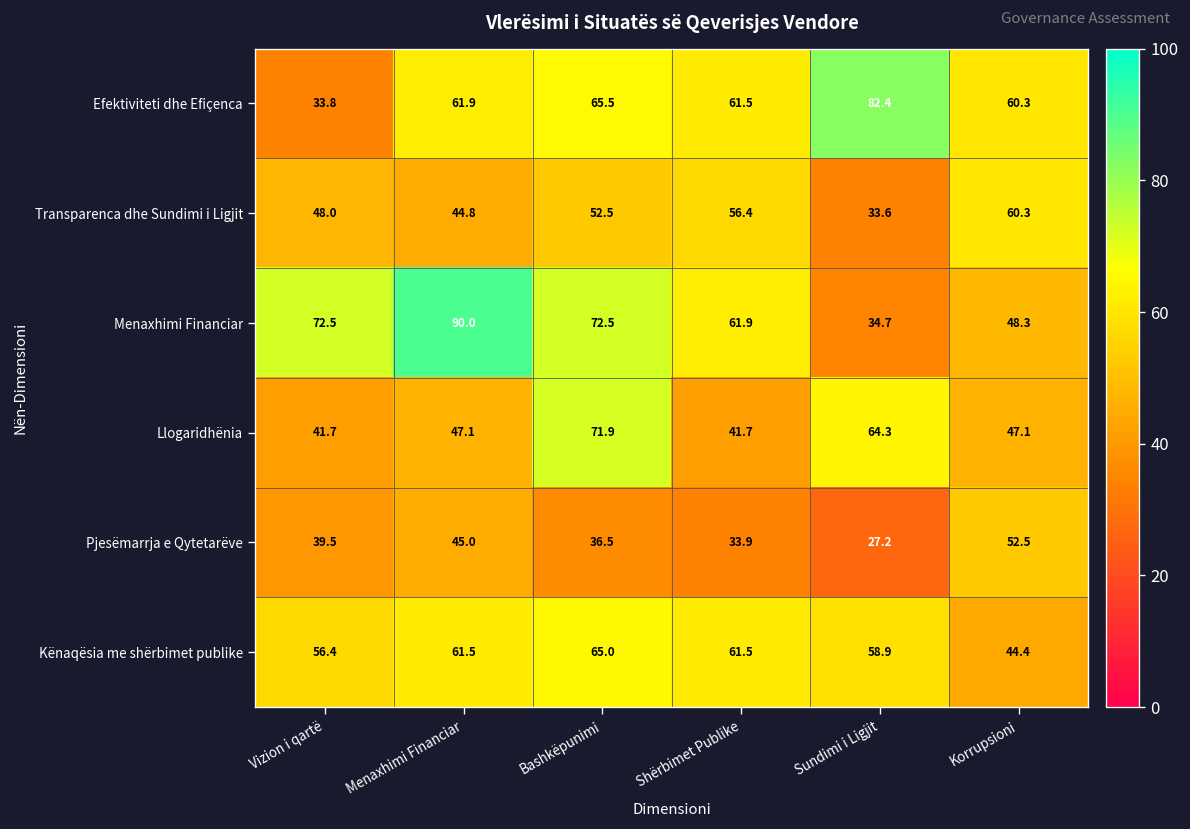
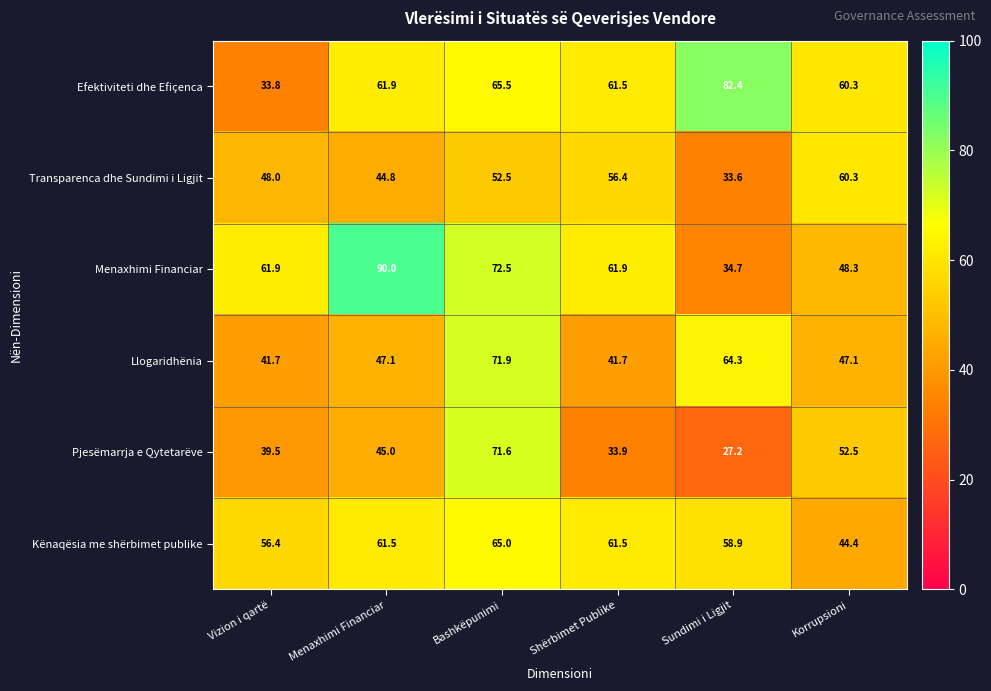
  {
    "Efektiviteti dhe Efiçenca": {
      "Vizion i qartë": 33.8,
      "Menaxhimi Financiar": 61.9,
      "Bashkëpunimi": 65.5,
      "Shërbimet Publike": 61.5,
      "Sundimi i Ligjit": 82.4,
      "Korrupsioni": 60.3
    },
    "Transparenca dhe Sundimi i Ligjit": {
      "Vizion i qartë": 48.0,
      "Menaxhimi Financiar": 44.8,
      "Bashkëpunimi": 52.5,
      "Shërbimet Publike": 56.4,
      "Sundimi i Ligjit": 33.6,
      "Korrupsioni": 60.3
    },
    "Menaxhimi Financiar": {
-     "Vizion i qartë": 72.5,
+     "Vizion i qartë": 61.9,
      "Menaxhimi Financiar": 90.0,
      "Bashkëpunimi": 72.5,
      "Shërbimet Publike": 61.9,
      "Sundimi i Ligjit": 34.7,
      "Korrupsioni": 48.3
    },
    "Llogaridhënia": {
      "Vizion i qartë": 41.7,
      "Menaxhimi Financiar": 47.1,
      "Bashkëpunimi": 71.9,
      "Shërbimet Publike": 41.7,
      "Sundimi i Ligjit": 64.3,
      "Korrupsioni": 47.1
    },
    "Pjesëmarrja e Qytetarëve": {
      "Vizion i qartë": 39.5,
      "Menaxhimi Financiar": 45.0,
-     "Bashkëpunimi": 36.5,
+     "Bashkëpunimi": 71.6,
      "Shërbimet Publike": 33.9,
      "Sundimi i Ligjit": 27.2,
      "Korrupsioni": 52.5
    },
    "Kënaqësia me shërbimet publike": {
      "Vizion i qartë": 56.4,
      "Menaxhimi Financiar": 61.5,
      "Bashkëpunimi": 65.0,
      "Shërbimet Publike": 61.5,
      "Sundimi i Ligjit": 58.9,
      "Korrupsioni": 44.4
    }
  }
